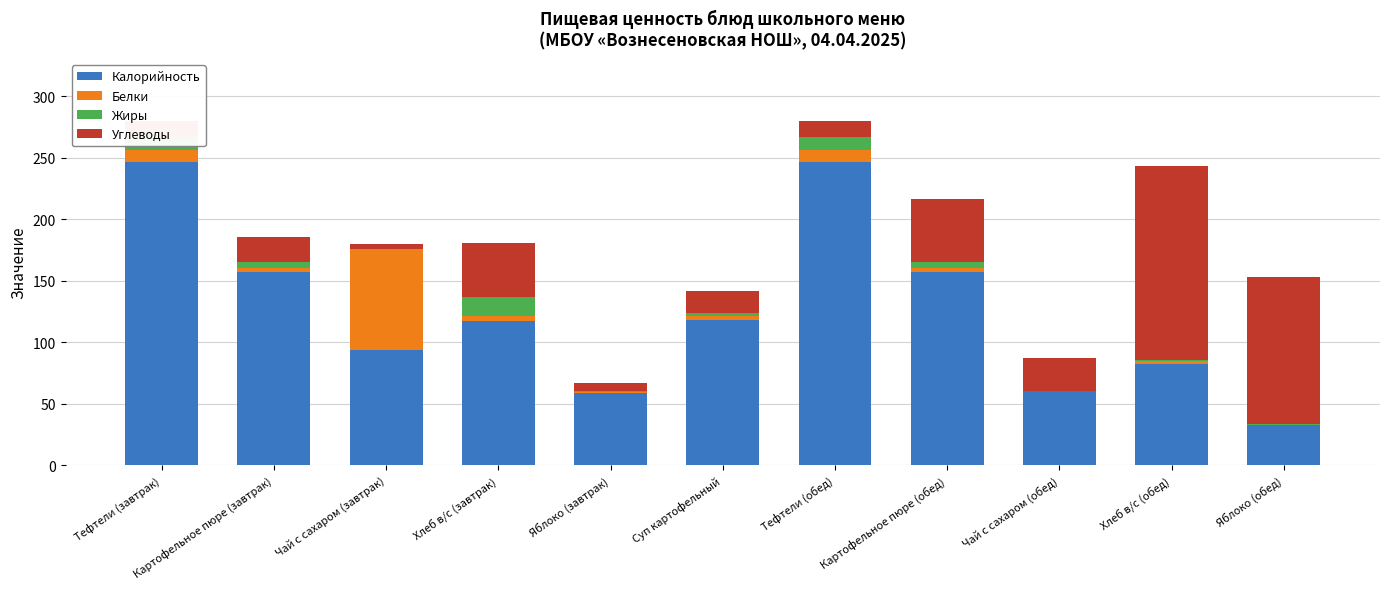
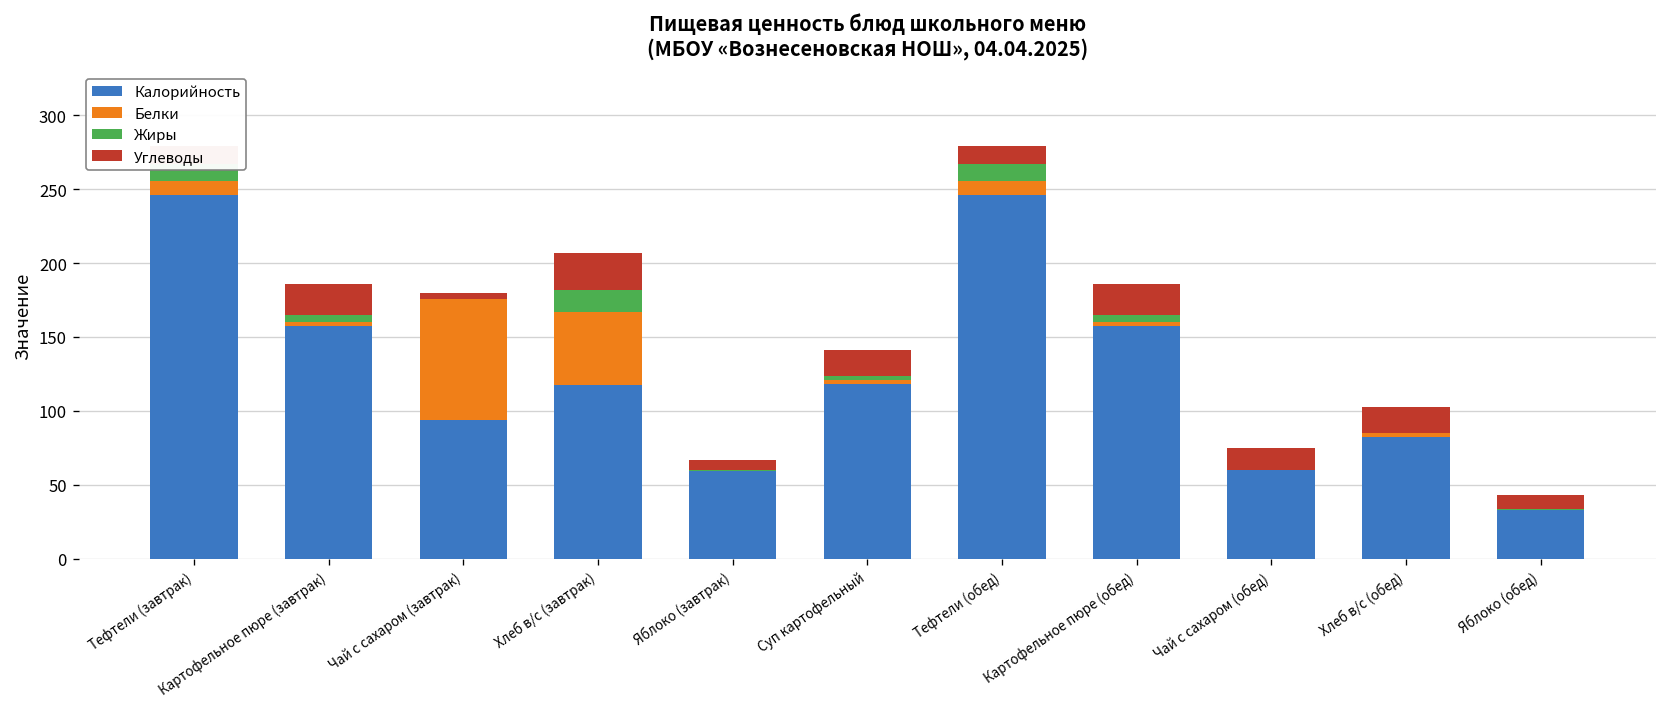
  {
    "Калорийность": {
      "Тефтели (завтрак)": 246,
      "Картофельное пюре (завтрак)": 157,
      "Чай с сахаром (завтрак)": 94,
      "Хлеб в/с (завтрак)": 118,
      "Яблоко (завтрак)": 59,
      "Суп картофельный": 118,
      "Тефтели (обед)": 246,
      "Картофельное пюре (обед)": 157,
      "Чай с сахаром (обед)": 60,
      "Хлеб в/с (обед)": 82,
      "Яблоко (обед)": 33
    },
    "Белки": {
      "Тефтели (завтрак)": 10,
      "Картофельное пюре (завтрак)": 3,
      "Чай с сахаром (завтрак)": 82,
-     "Хлеб в/с (завтрак)": 4,
+     "Хлеб в/с (завтрак)": 50,
      "Суп картофельный": 3,
      "Тефтели (обед)": 10,
      "Картофельное пюре (обед)": 3,
      "Хлеб в/с (обед)": 3
    },
    "Жиры": {
      "Картофельное пюре (завтрак)": 5,
      "Хлеб в/с (завтрак)": 15,
      "Суп картофельный": 3,
      "Тефтели (обед)": 11,
      "Картофельное пюре (обед)": 5
    },
    "Углеводы": {
      "Картофельное пюре (завтрак)": 20,
      "Чай с сахаром (завтрак)": 4,
-     "Хлеб в/с (завтрак)": 44,
+     "Хлеб в/с (завтрак)": 25,
      "Яблоко (завтрак)": 6,
      "Суп картофельный": 17,
      "Тефтели (обед)": 13,
-     "Картофельное пюре (обед)": 51,
-     "Чай с сахаром (обед)": 27,
-     "Хлеб в/с (обед)": 158,
-     "Яблоко (обед)": 120
+     "Картофельное пюре (обед)": 20,
+     "Чай с сахаром (обед)": 15,
+     "Хлеб в/с (обед)": 17,
+     "Яблоко (обед)": 10
    }
  }
